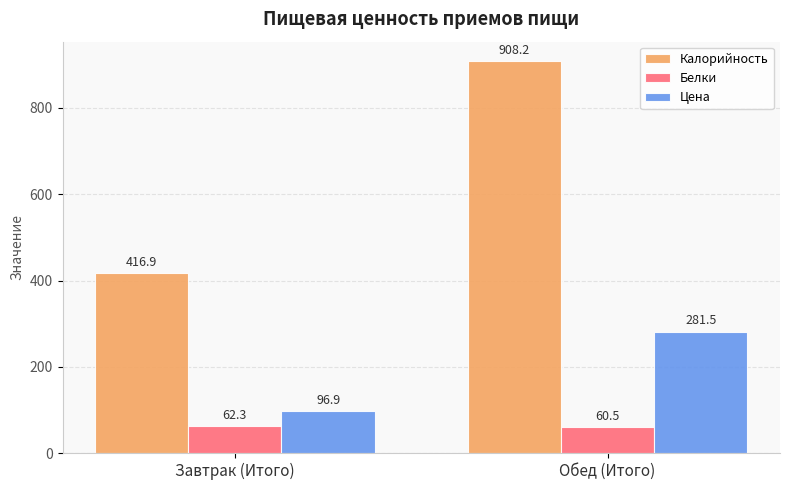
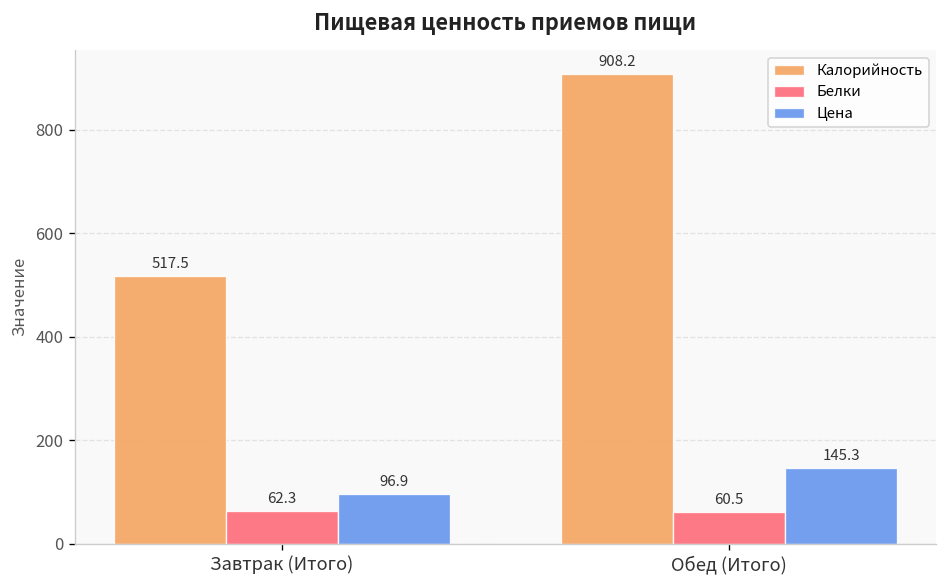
  {
    "Калорийность": {
-     "Завтрак (Итого)": 416.9,
+     "Завтрак (Итого)": 517.5,
      "Обед (Итого)": 908.2
    },
    "Белки": {
      "Завтрак (Итого)": 62.3,
      "Обед (Итого)": 60.5
    },
    "Цена": {
      "Завтрак (Итого)": 96.9,
-     "Обед (Итого)": 281.5
+     "Обед (Итого)": 145.3
    }
  }
